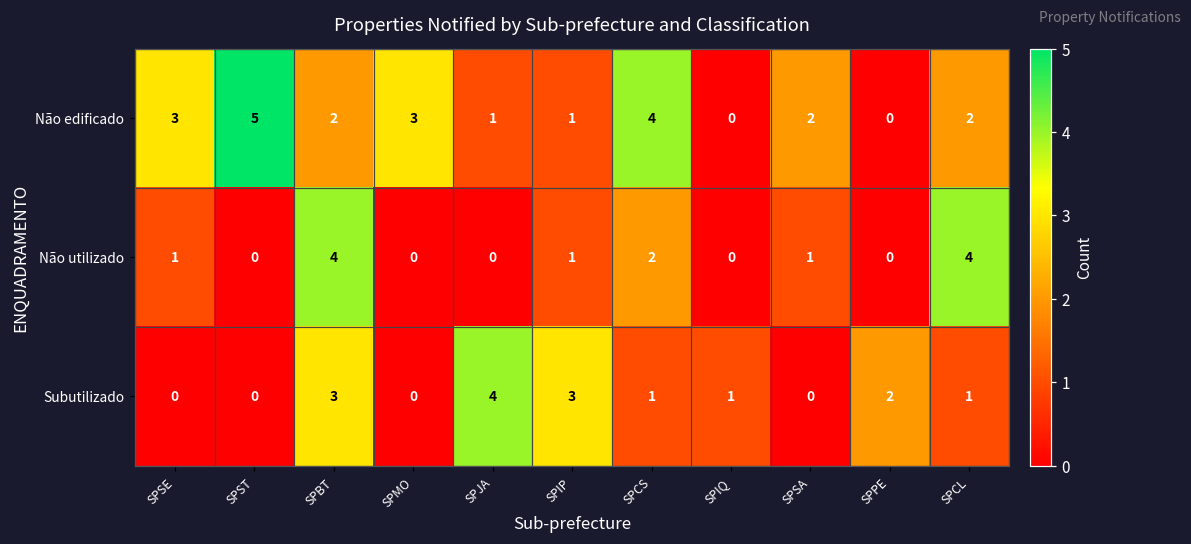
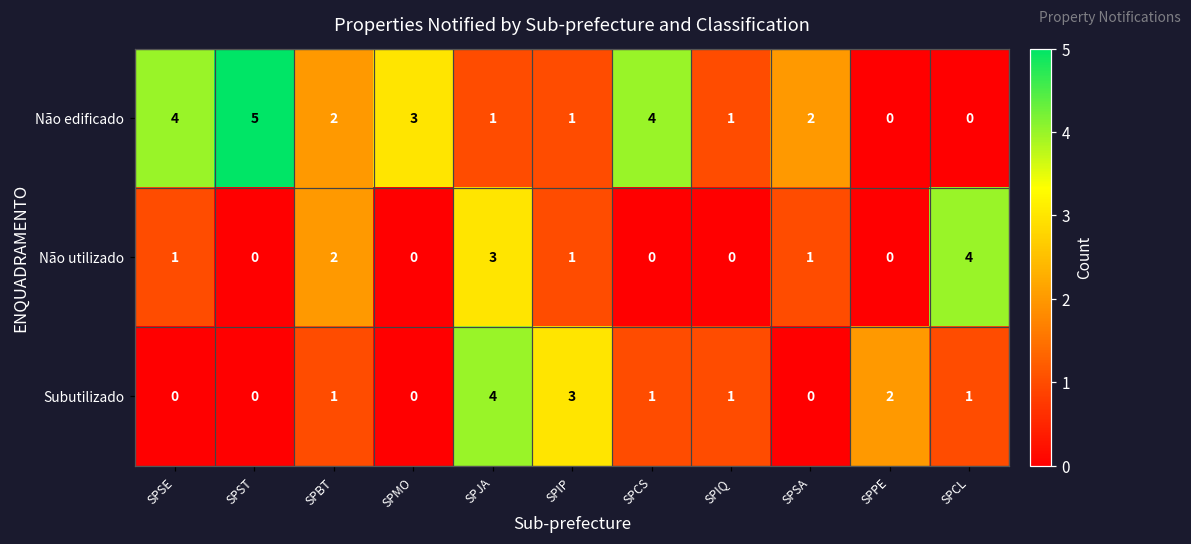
  {
    "Não edificado": {
-     "SPSE": 3,
+     "SPSE": 4,
      "SPST": 5,
      "SPBT": 2,
      "SPMO": 3,
      "SPJA": 1,
      "SPIP": 1,
      "SPCS": 4,
-     "SPIQ": 0,
+     "SPIQ": 1,
      "SPSA": 2,
      "SPPE": 0,
-     "SPCL": 2
+     "SPCL": 0
    },
    "Não utilizado": {
      "SPSE": 1,
      "SPST": 0,
-     "SPBT": 4,
+     "SPBT": 2,
      "SPMO": 0,
-     "SPJA": 0,
+     "SPJA": 3,
      "SPIP": 1,
-     "SPCS": 2,
+     "SPCS": 0,
      "SPIQ": 0,
      "SPSA": 1,
      "SPPE": 0,
      "SPCL": 4
    },
    "Subutilizado": {
      "SPSE": 0,
      "SPST": 0,
-     "SPBT": 3,
+     "SPBT": 1,
      "SPMO": 0,
      "SPJA": 4,
      "SPIP": 3,
      "SPCS": 1,
      "SPIQ": 1,
      "SPSA": 0,
      "SPPE": 2,
      "SPCL": 1
    }
  }
